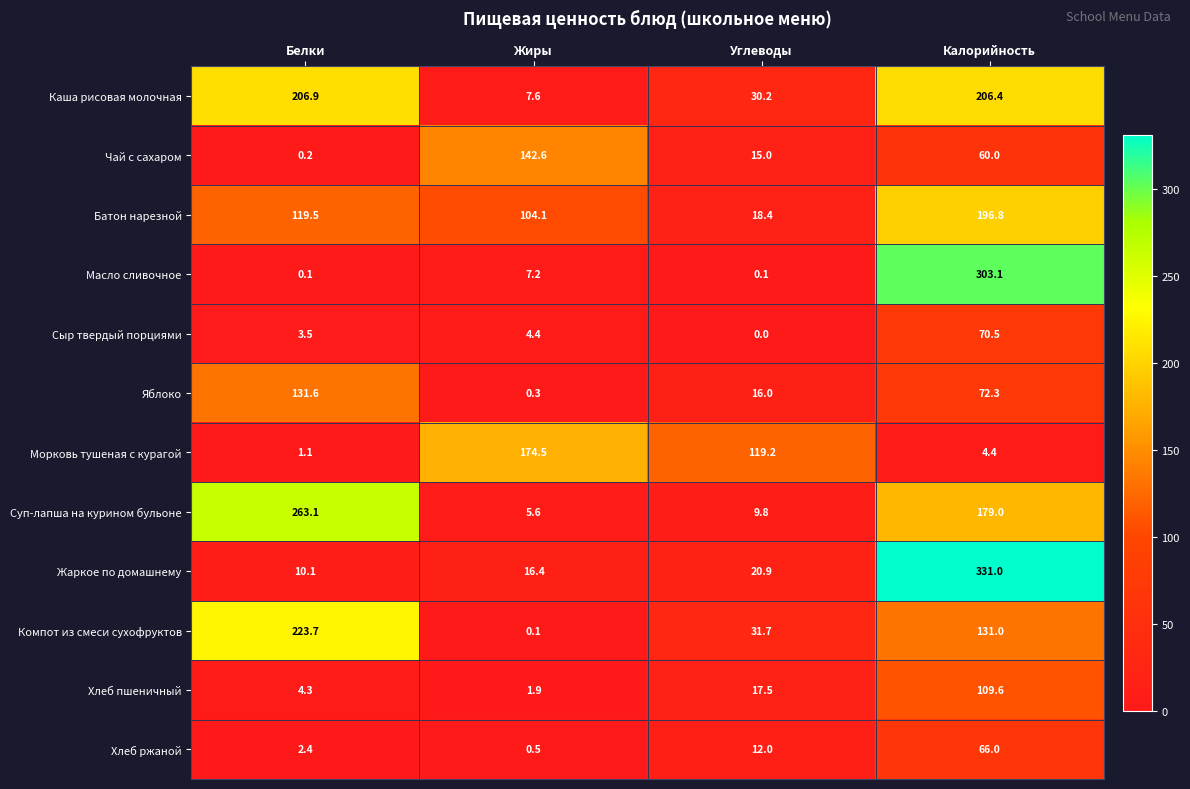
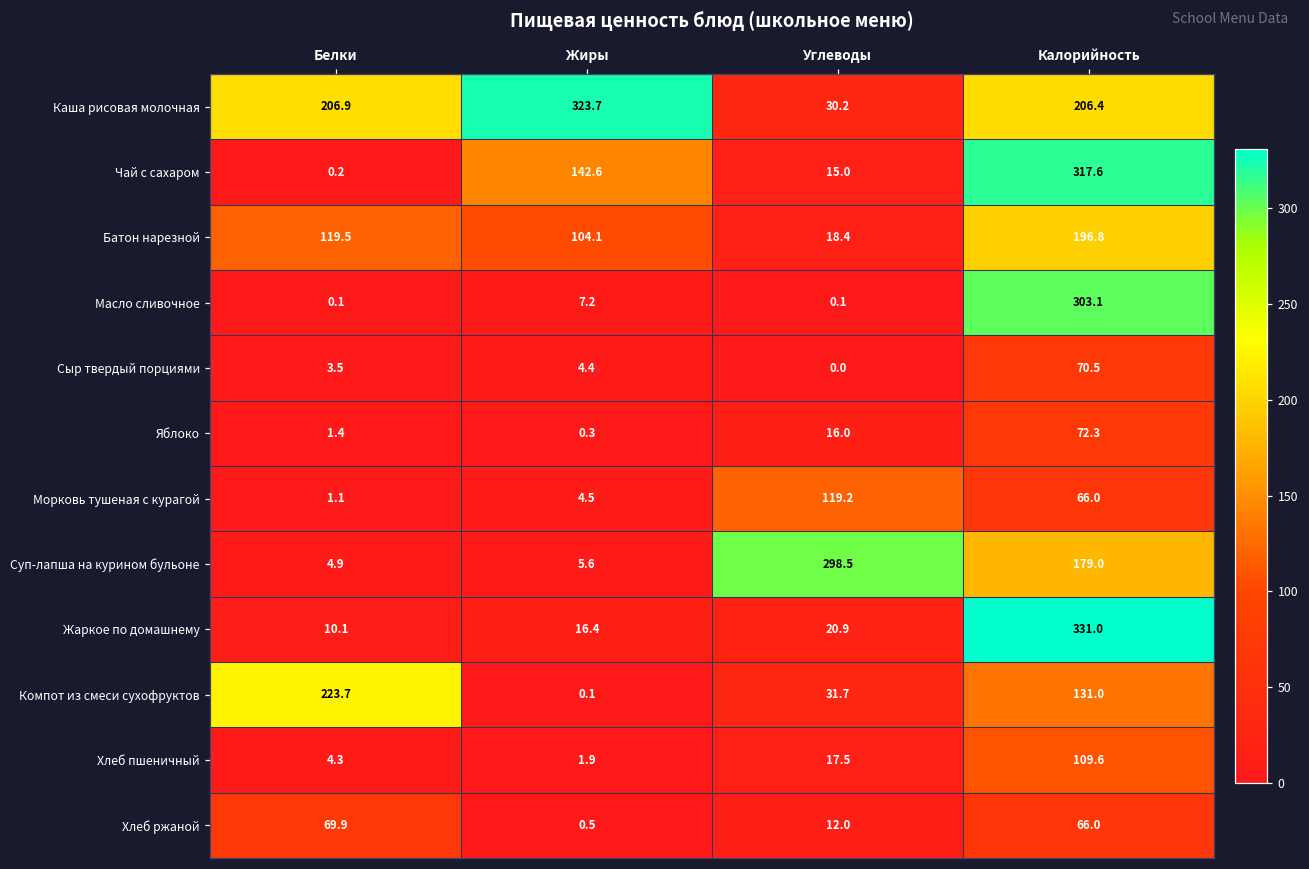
  {
    "Каша рисовая молочная": {
      "Белки": 206.9,
-     "Жиры": 7.6,
+     "Жиры": 323.7,
      "Углеводы": 30.2,
      "Калорийность": 206.4
    },
    "Чай с сахаром": {
      "Белки": 0.2,
      "Жиры": 142.6,
      "Углеводы": 15.0,
-     "Калорийность": 60.0
+     "Калорийность": 317.6
    },
    "Батон нарезной": {
      "Белки": 119.5,
      "Жиры": 104.1,
      "Углеводы": 18.4,
      "Калорийность": 196.8
    },
    "Масло сливочное": {
      "Белки": 0.1,
      "Жиры": 7.2,
      "Углеводы": 0.1,
      "Калорийность": 303.1
    },
    "Сыр твердый порциями": {
      "Белки": 3.5,
      "Жиры": 4.4,
      "Углеводы": 0.0,
      "Калорийность": 70.5
    },
    "Яблоко": {
-     "Белки": 131.6,
+     "Белки": 1.4,
      "Жиры": 0.3,
      "Углеводы": 16.0,
      "Калорийность": 72.3
    },
    "Морковь тушеная с курагой": {
      "Белки": 1.1,
-     "Жиры": 174.5,
+     "Жиры": 4.5,
      "Углеводы": 119.2,
-     "Калорийность": 4.4
+     "Калорийность": 66.0
    },
    "Суп-лапша на курином бульоне": {
-     "Белки": 263.1,
+     "Белки": 4.9,
      "Жиры": 5.6,
-     "Углеводы": 9.8,
+     "Углеводы": 298.5,
      "Калорийность": 179.0
    },
    "Жаркое по домашнему": {
      "Белки": 10.1,
      "Жиры": 16.4,
      "Углеводы": 20.9,
      "Калорийность": 331.0
    },
    "Компот из смеси сухофруктов": {
      "Белки": 223.7,
      "Жиры": 0.1,
      "Углеводы": 31.7,
      "Калорийность": 131.0
    },
    "Хлеб пшеничный": {
      "Белки": 4.3,
      "Жиры": 1.9,
      "Углеводы": 17.5,
      "Калорийность": 109.6
    },
    "Хлеб ржаной": {
-     "Белки": 2.4,
+     "Белки": 69.9,
      "Жиры": 0.5,
      "Углеводы": 12.0,
      "Калорийность": 66.0
    }
  }
